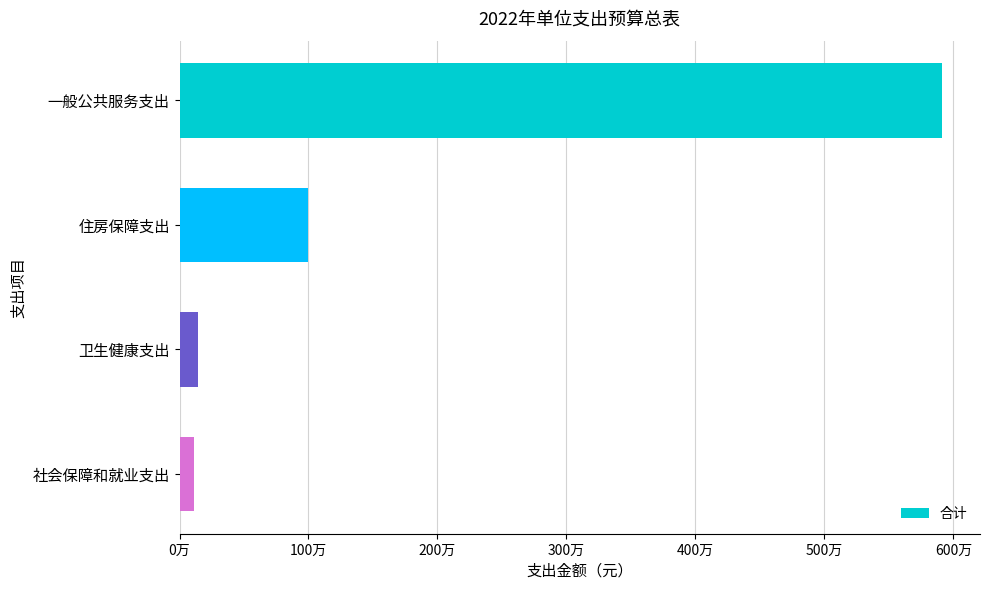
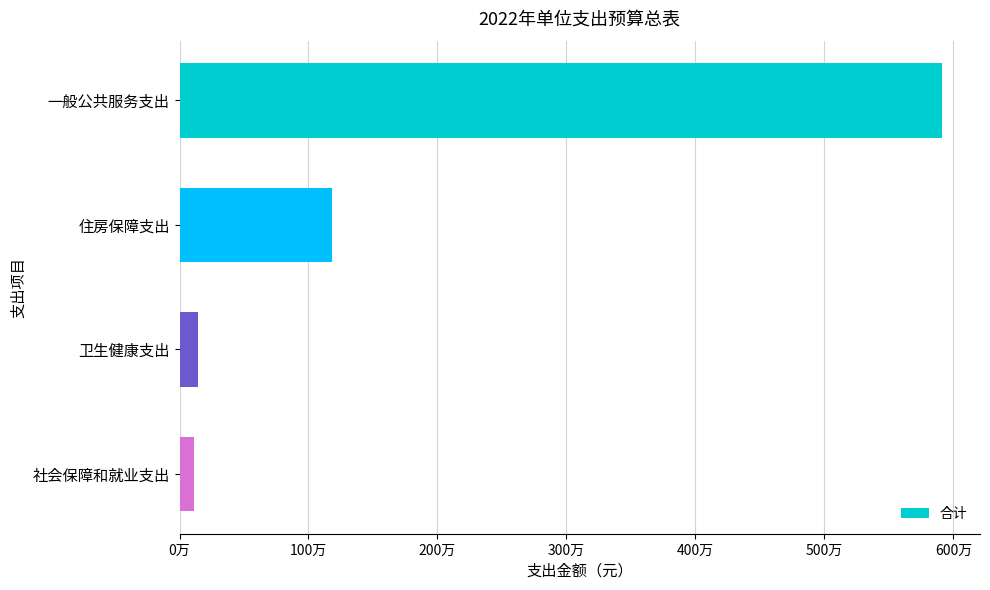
  {
    "一般公共服务支出": "591万",
-   "住房保障支出": "99万",
+   "住房保障支出": "118万",
    "卫生健康支出": "15万",
    "社会保障和就业支出": "11万"
  }
